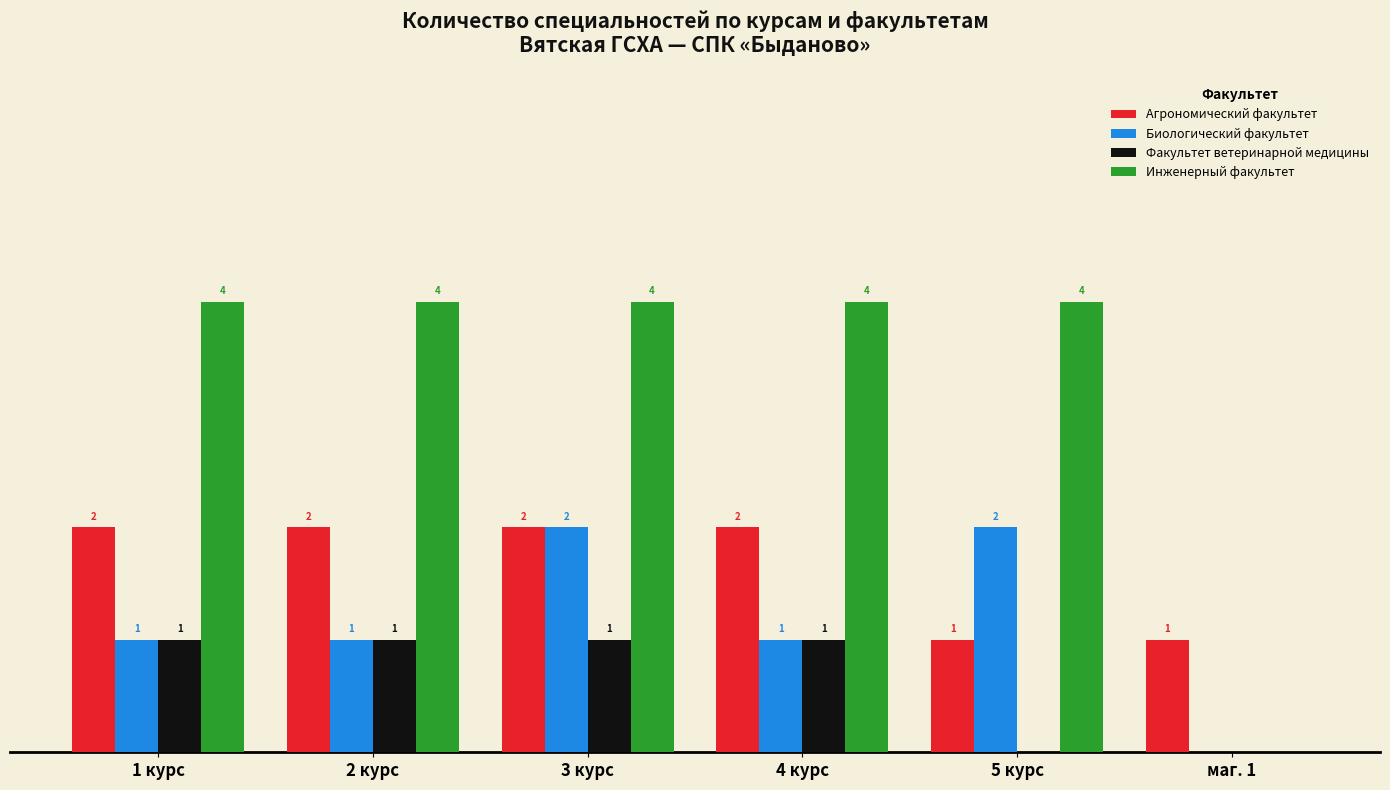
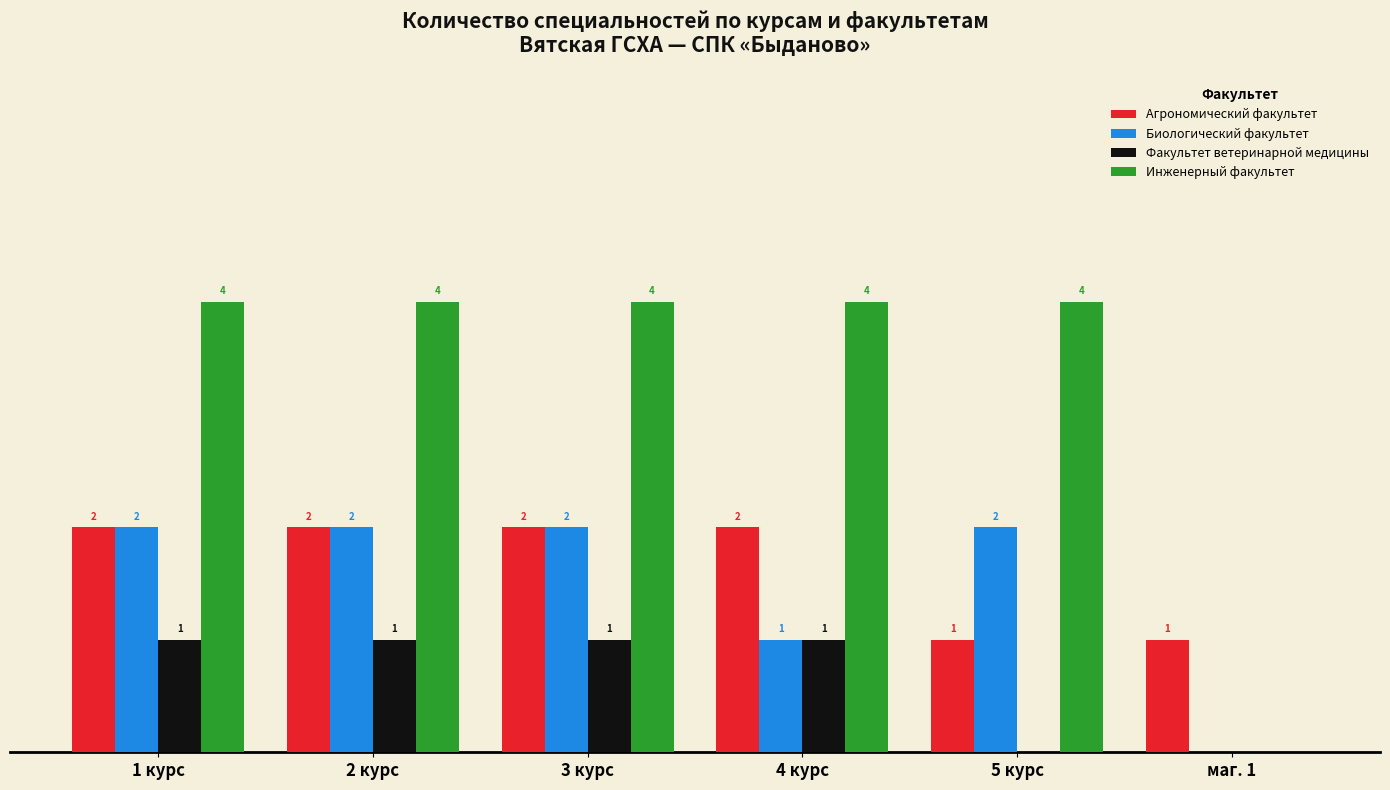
  {
    "Агрономический факультет": {
      "1 курс": 2,
      "2 курс": 2,
      "3 курс": 2,
      "4 курс": 2,
      "5 курс": 1,
      "маг. 1": 1
    },
    "Биологический факультет": {
-     "1 курс": 1,
-     "2 курс": 1,
+     "1 курс": 2,
+     "2 курс": 2,
      "3 курс": 2,
      "4 курс": 1,
      "5 курс": 2
    },
    "Факультет ветеринарной медицины": {
      "1 курс": 1,
      "2 курс": 1,
      "3 курс": 1,
      "4 курс": 1
    },
    "Инженерный факультет": {
      "1 курс": 4,
      "2 курс": 4,
      "3 курс": 4,
      "4 курс": 4,
      "5 курс": 4
    }
  }
